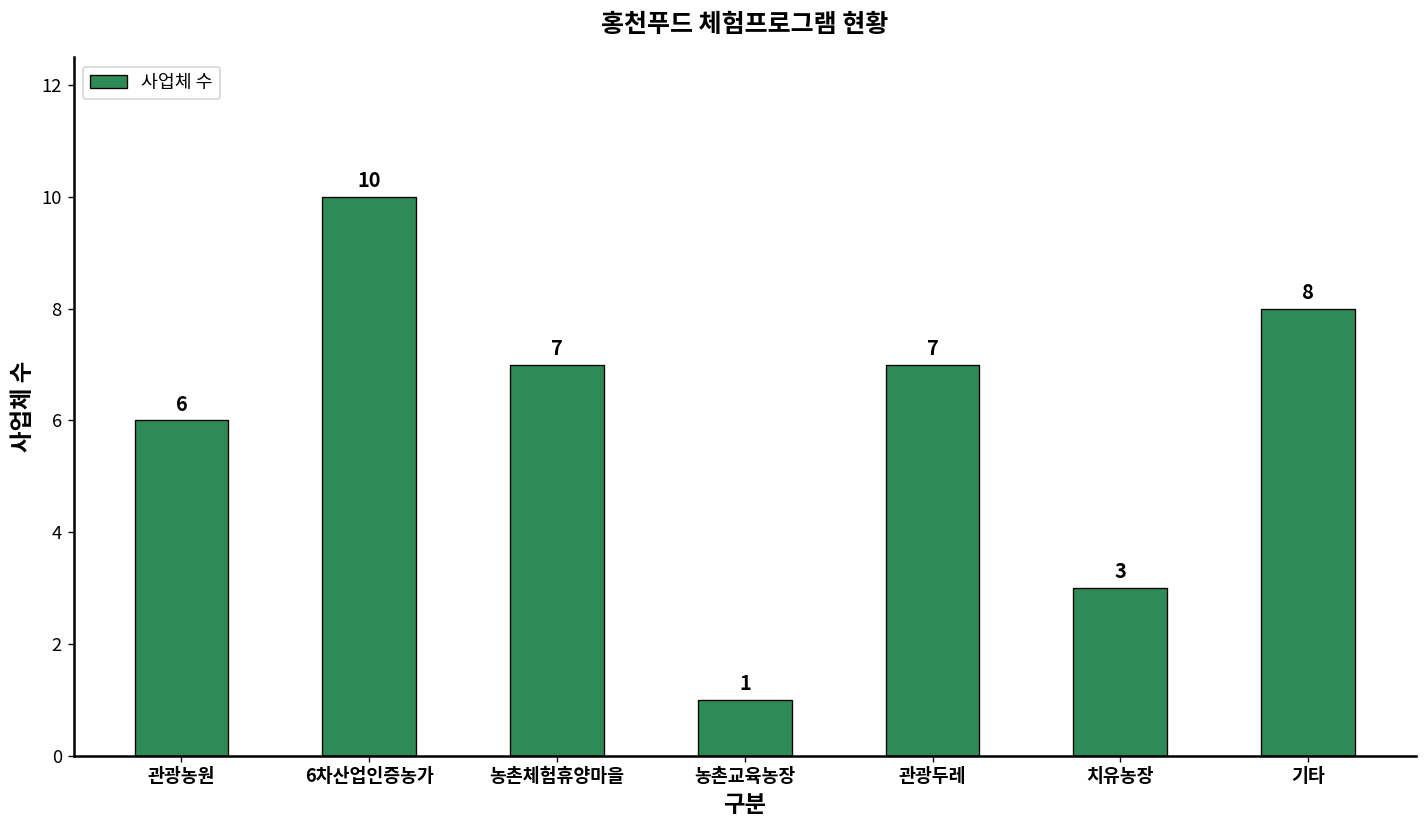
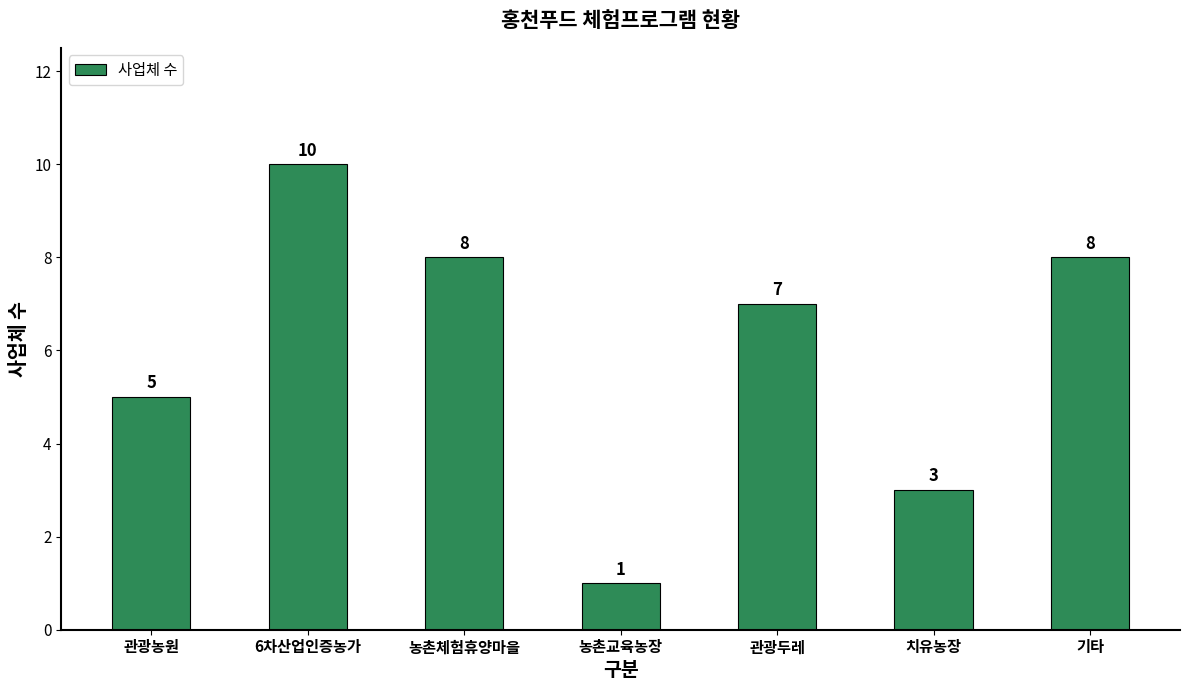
  {
-   "관광농원": 6,
+   "관광농원": 5,
    "6차산업인증농가": 10,
-   "농촌체험휴양마을": 7,
+   "농촌체험휴양마을": 8,
    "농촌교육농장": 1,
    "관광두레": 7,
    "치유농장": 3,
    "기타": 8
  }
